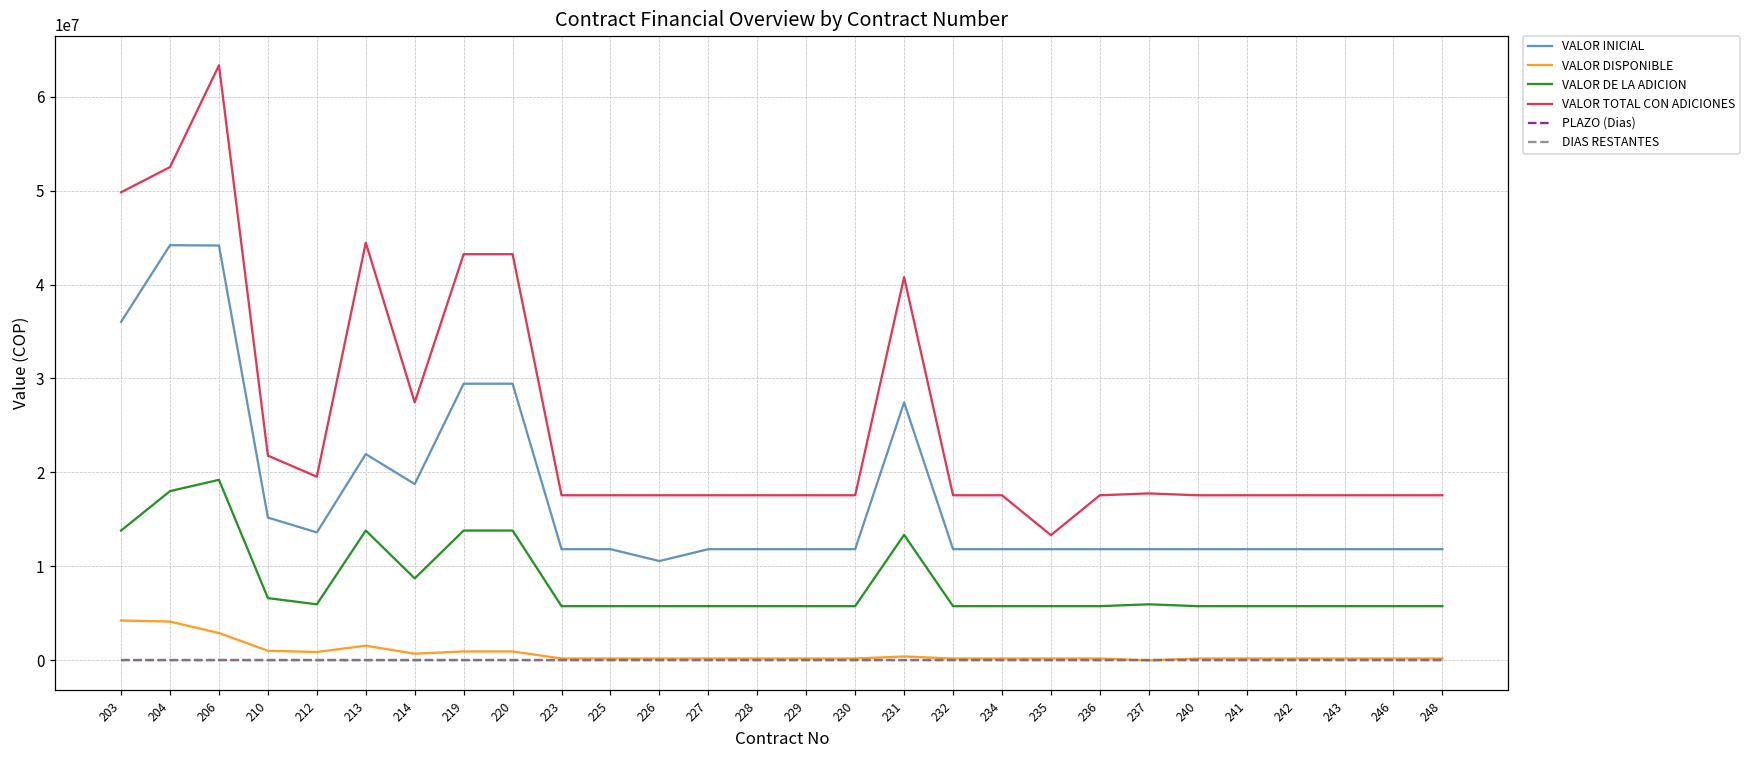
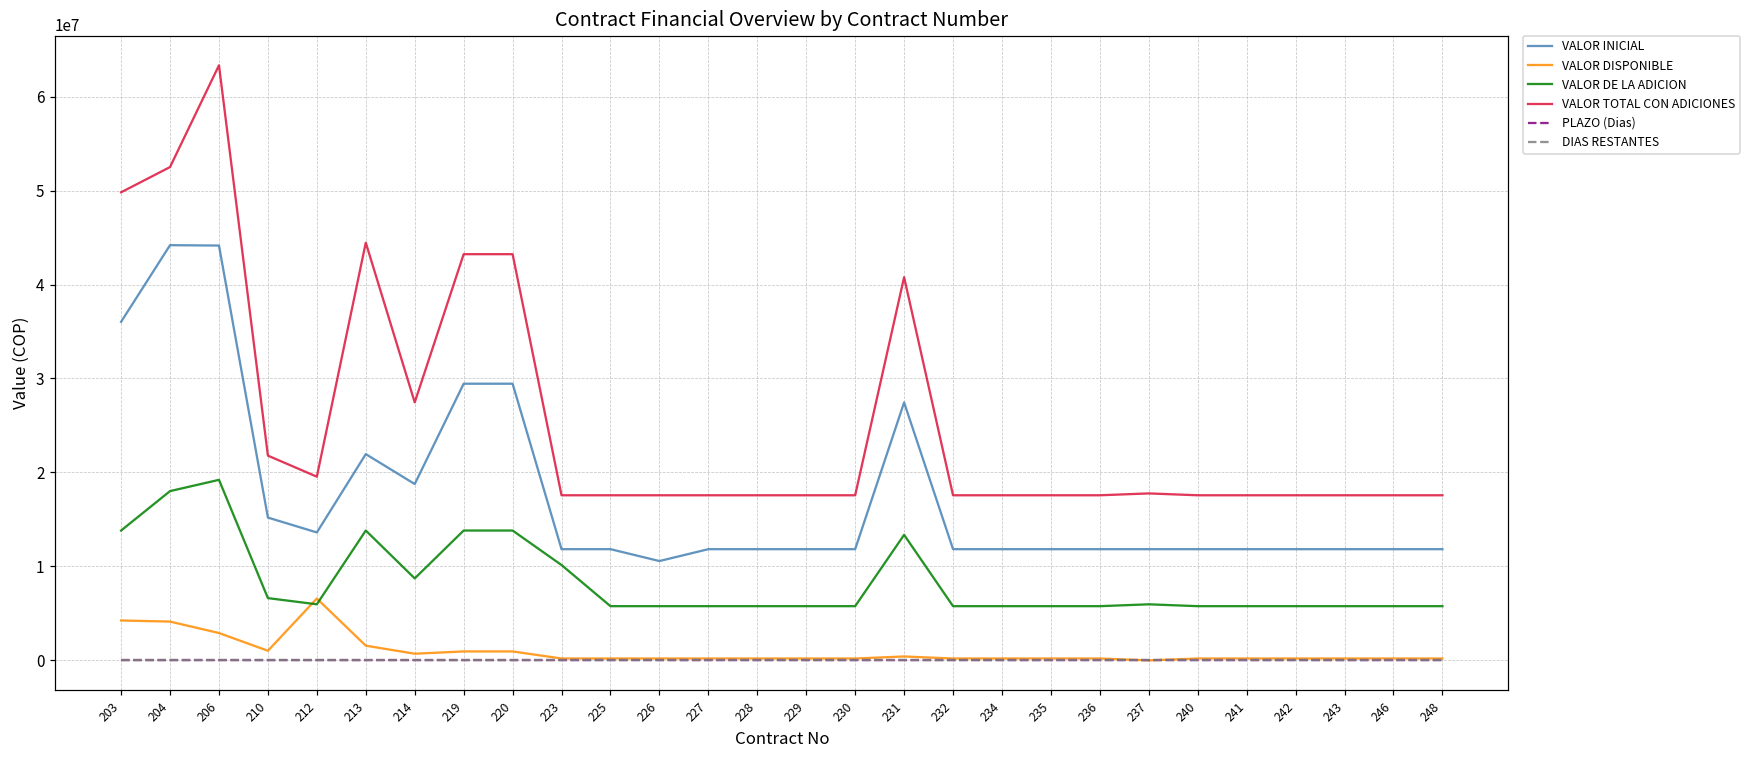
  {
    "VALOR INICIAL": {
      "203": 36000000,
      "204": 44000000,
      "206": 44000000,
      "210": 15000000,
      "212": 14000000,
      "213": 22000000,
      "214": 19000000,
      "219": 29000000,
      "220": 29000000,
      "223": 12000000,
      "225": 12000000,
      "226": 11000000,
      "227": 12000000,
      "228": 12000000,
      "229": 12000000,
      "230": 12000000,
      "231": 27000000,
      "232": 12000000,
      "234": 12000000,
      "235": 12000000,
      "236": 12000000,
      "237": 12000000,
      "240": 12000000,
      "241": 12000000,
      "242": 12000000,
      "243": 12000000,
      "246": 12000000,
      "248": 12000000
    },
    "VALOR DISPONIBLE": {
      "203": 4000000,
      "204": 4000000,
      "206": 3000000,
      "210": 1000000,
-     "212": 1000000,
+     "212": 7000000,
      "213": 2000000,
      "214": 1000000,
      "219": 1000000,
      "220": 1000000,
      "231": 0
    },
    "VALOR DE LA ADICION": {
      "203": 14000000,
      "204": 18000000,
      "206": 19000000,
      "210": 7000000,
      "212": 6000000,
      "213": 14000000,
      "214": 9000000,
      "219": 14000000,
      "220": 14000000,
-     "223": 6000000,
+     "223": 10000000,
      "225": 6000000,
      "226": 6000000,
      "227": 6000000,
      "228": 6000000,
      "229": 6000000,
      "230": 6000000,
      "231": 13000000,
      "232": 6000000,
      "234": 6000000,
      "235": 6000000,
      "236": 6000000,
      "237": 6000000,
      "240": 6000000,
      "241": 6000000,
      "242": 6000000,
      "243": 6000000,
      "246": 6000000,
      "248": 6000000
    },
    "VALOR TOTAL CON ADICIONES": {
      "203": 50000000,
      "204": 53000000,
      "206": 63000000,
      "210": 22000000,
      "212": 20000000,
      "213": 44000000,
      "214": 27000000,
      "219": 43000000,
      "220": 43000000,
      "223": 18000000,
      "225": 18000000,
      "226": 18000000,
      "227": 18000000,
      "228": 18000000,
      "229": 18000000,
      "230": 18000000,
      "231": 41000000,
      "232": 18000000,
      "234": 18000000,
-     "235": 13000000,
+     "235": 18000000,
      "236": 18000000,
      "237": 18000000,
      "240": 18000000,
      "241": 18000000,
      "242": 18000000,
      "243": 18000000,
      "246": 18000000,
      "248": 18000000
    },
    "DIAS RESTANTES": {
      "203": 0,
      "204": 0,
      "206": 0,
      "210": 0,
      "212": 0,
      "213": 0,
      "214": 0,
      "219": 0,
      "220": 0,
      "231": 0
    }
  }
